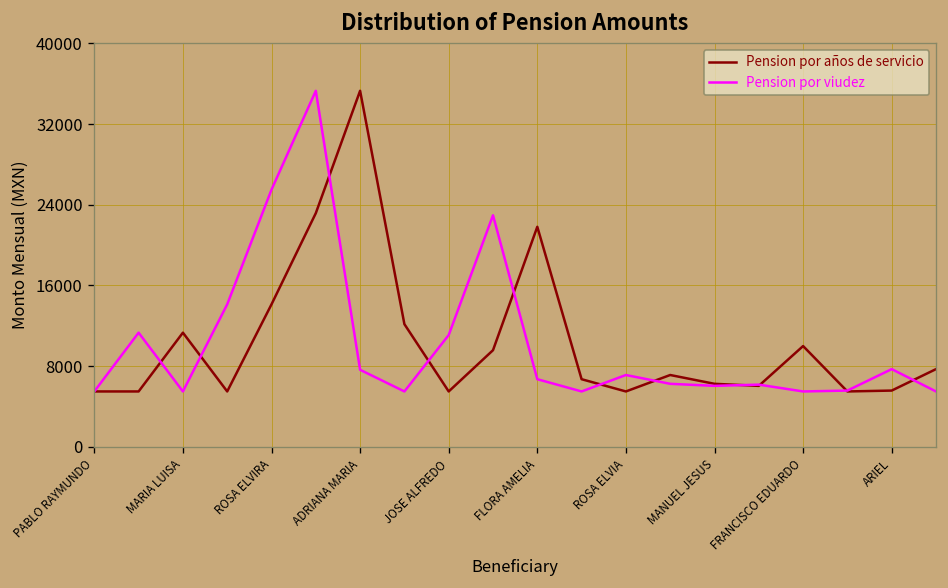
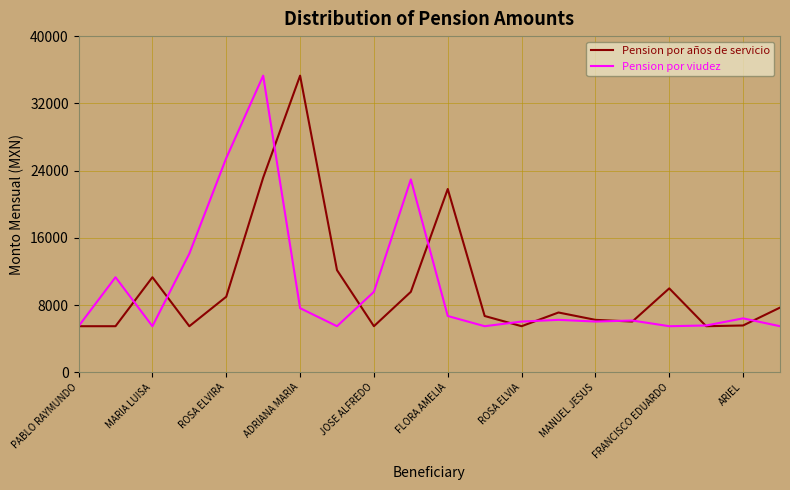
  {
    "Pension por años de servicio": {
      "MARIA LUISA": 11000,
-     "ROSA ELVIRA": 14000,
+     "ROSA ELVIRA": 9000,
      "ADRIANA MARIA": 35000,
      "JOSE ALFREDO": 5000,
      "FLORA AMELIA": 22000,
      "ROSA ELVIA": 5000,
      "FRANCISCO EDUARDO": 10000,
      "ARIEL": 6000
    },
    "Pension por viudez": {
      "MARIA LUISA": 5000,
      "ROSA ELVIRA": 25000,
      "ADRIANA MARIA": 8000,
-     "JOSE ALFREDO": 11000,
+     "JOSE ALFREDO": 10000,
      "FLORA AMELIA": 7000,
-     "ROSA ELVIA": 7000,
+     "ROSA ELVIA": 6000,
      "FRANCISCO EDUARDO": 5000,
-     "ARIEL": 8000
+     "ARIEL": 6000
    }
  }
